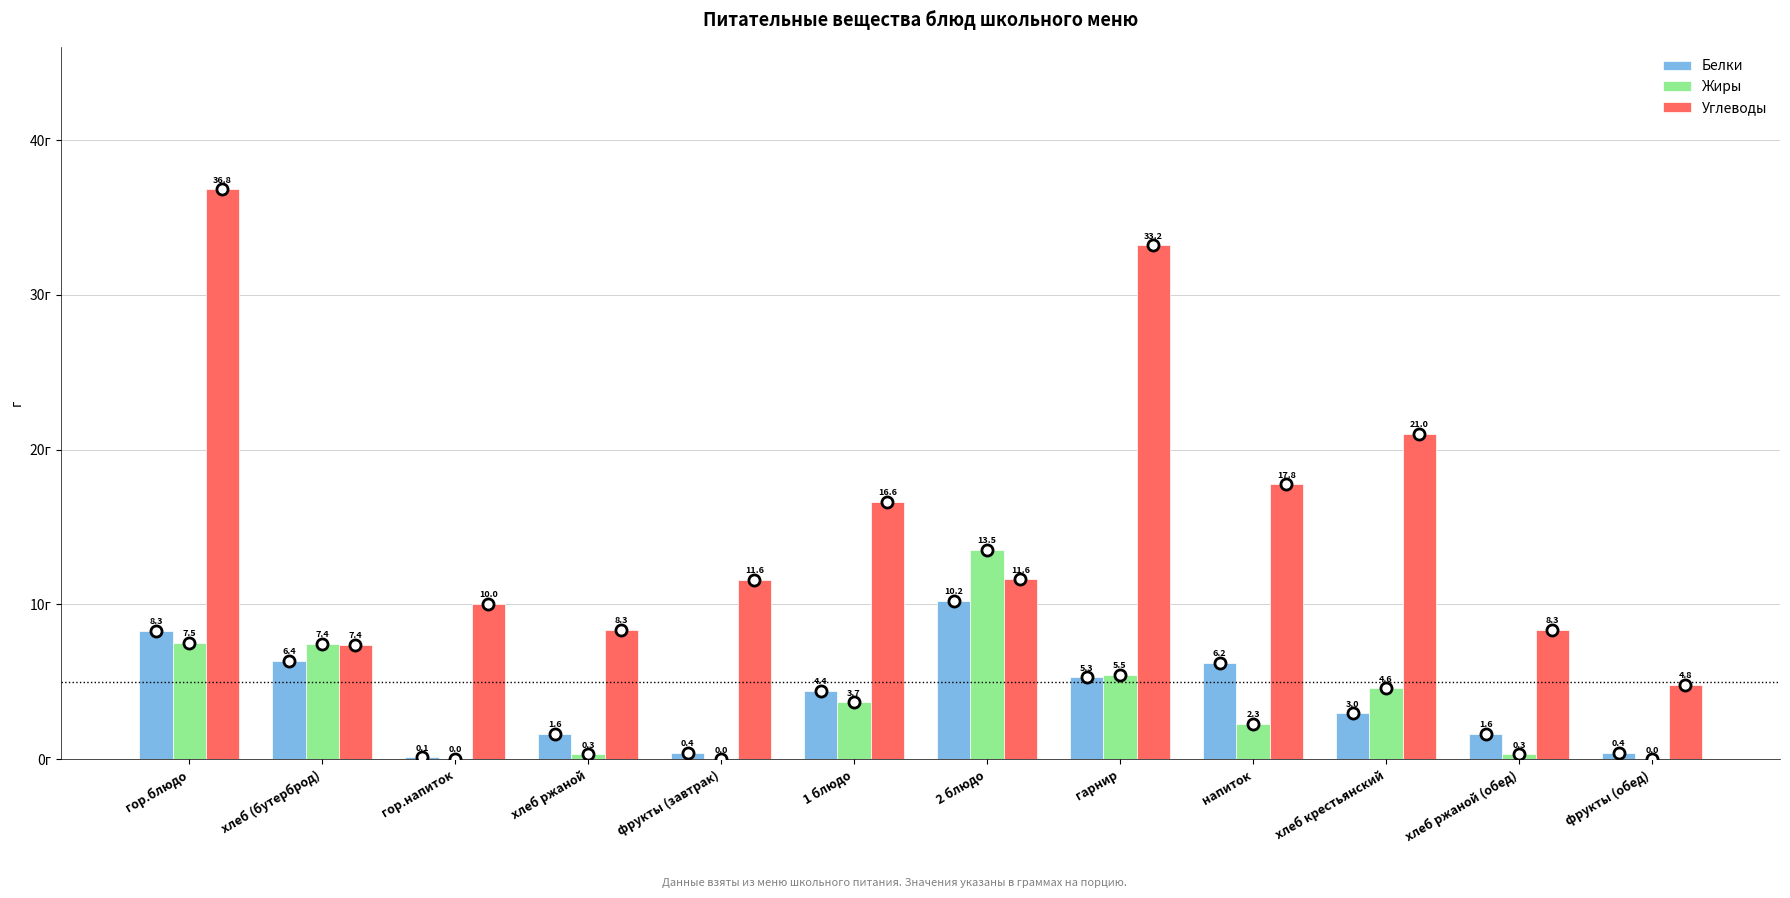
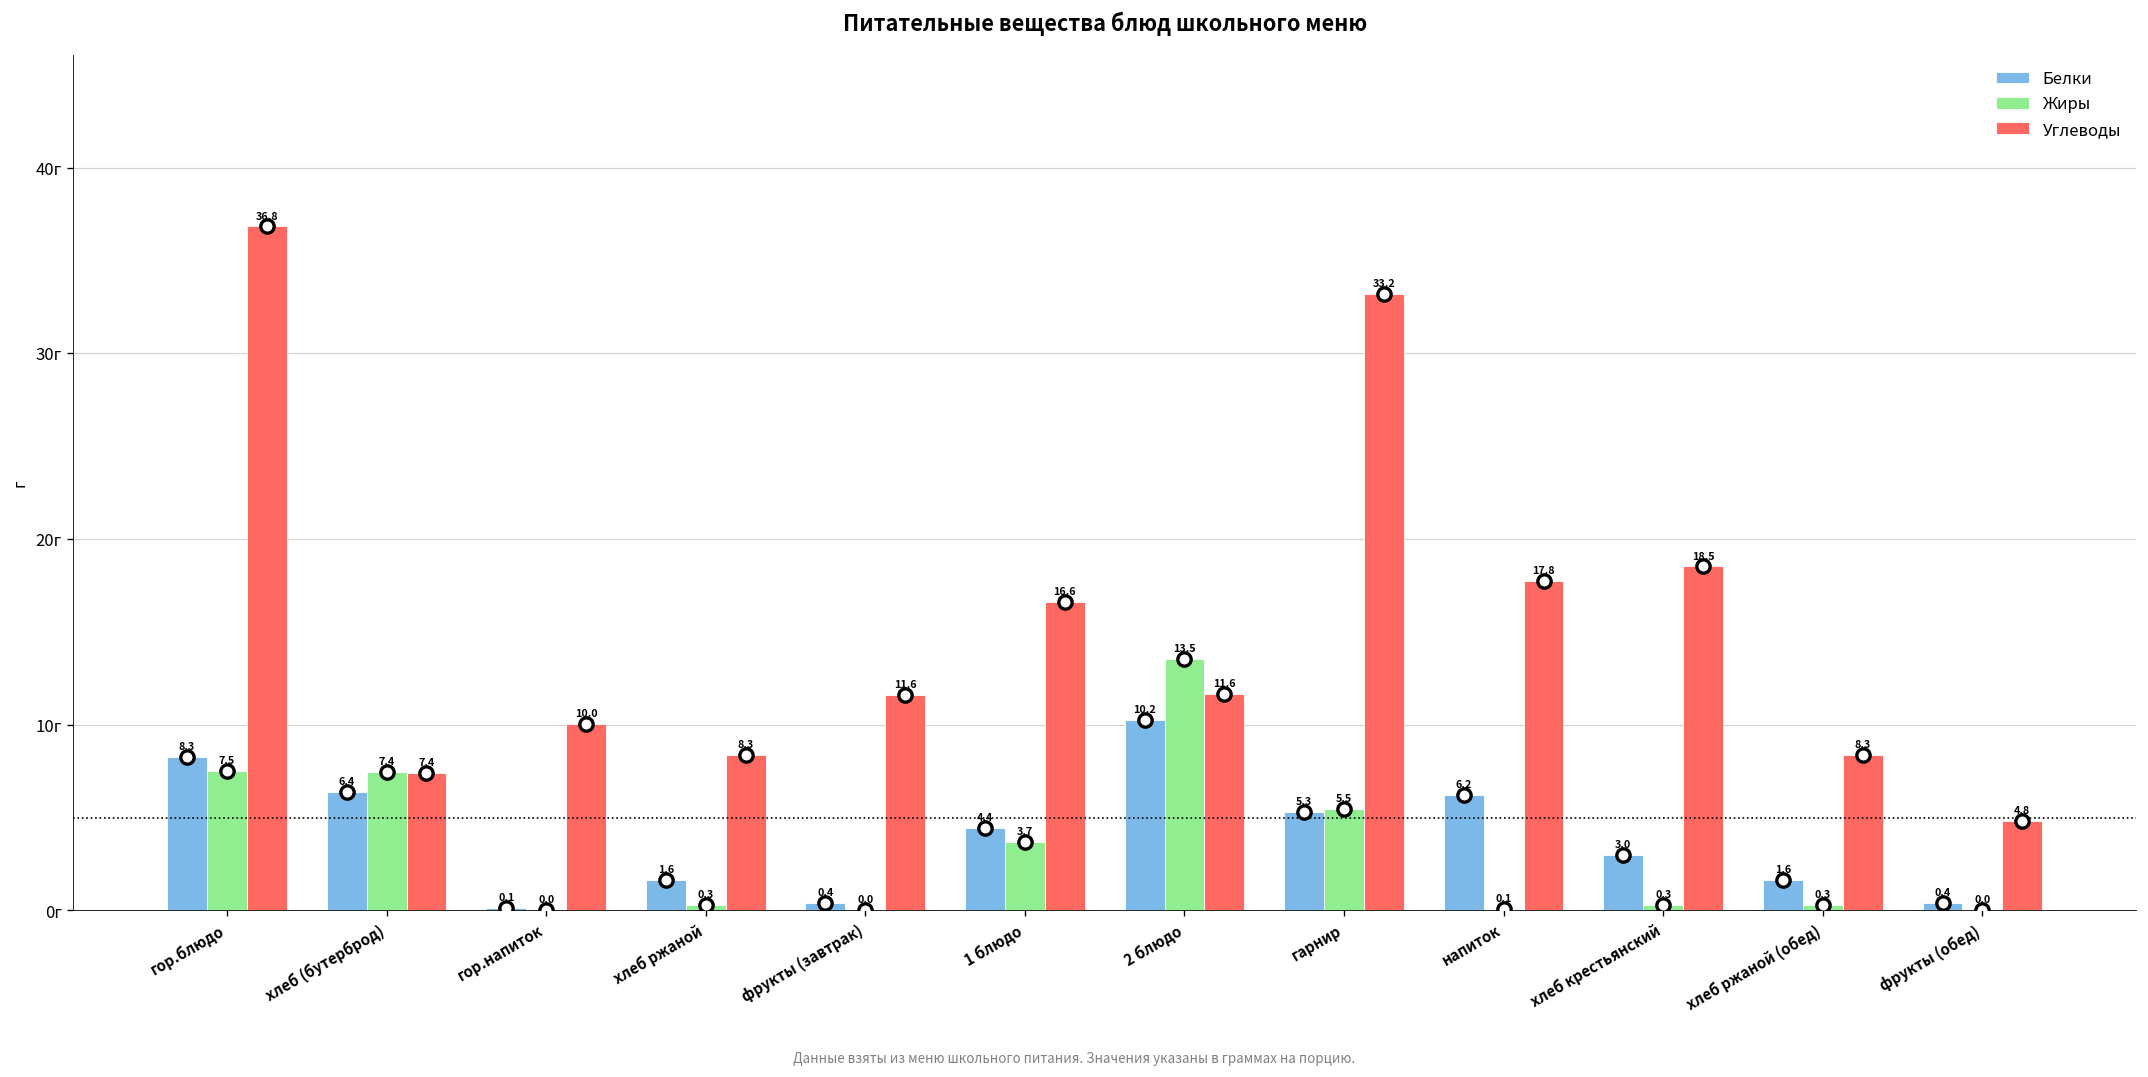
  {
    "Белки": {
      "гор.блюдо": 8.3,
      "хлеб (бутерброд)": 6.4,
      "гор.напиток": 0.1,
      "хлеб ржаной": 1.6,
      "фрукты (завтрак)": 0.4,
      "1 блюдо": 4.4,
      "2 блюдо": 10.2,
      "гарнир": 5.3,
      "напиток": 6.2,
      "хлеб крестьянский": 3.0,
      "хлеб ржаной (обед)": 1.6,
      "фрукты (обед)": 0.4
    },
    "Жиры": {
      "гор.блюдо": 7.5,
      "хлеб (бутерброд)": 7.4,
      "гор.напиток": 0.0,
      "хлеб ржаной": 0.3,
      "фрукты (завтрак)": 0.0,
      "1 блюдо": 3.7,
      "2 блюдо": 13.5,
      "гарнир": 5.5,
-     "напиток": 2.3,
-     "хлеб крестьянский": 4.6,
+     "напиток": 0.1,
+     "хлеб крестьянский": 0.3,
      "хлеб ржаной (обед)": 0.3,
      "фрукты (обед)": 0.0
    },
    "Углеводы": {
      "гор.блюдо": 36.8,
      "хлеб (бутерброд)": 7.4,
      "гор.напиток": 10.0,
      "хлеб ржаной": 8.3,
      "фрукты (завтрак)": 11.6,
      "1 блюдо": 16.6,
      "2 блюдо": 11.6,
      "гарнир": 33.2,
      "напиток": 17.8,
-     "хлеб крестьянский": 21.0,
+     "хлеб крестьянский": 18.5,
      "хлеб ржаной (обед)": 8.3,
      "фрукты (обед)": 4.8
    }
  }
